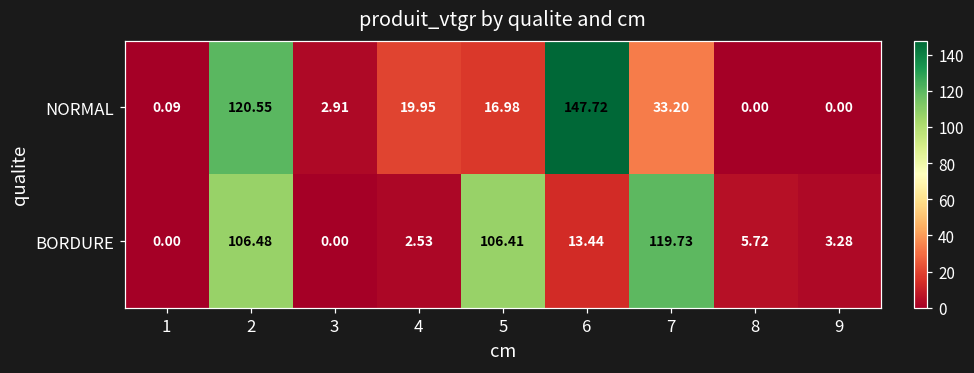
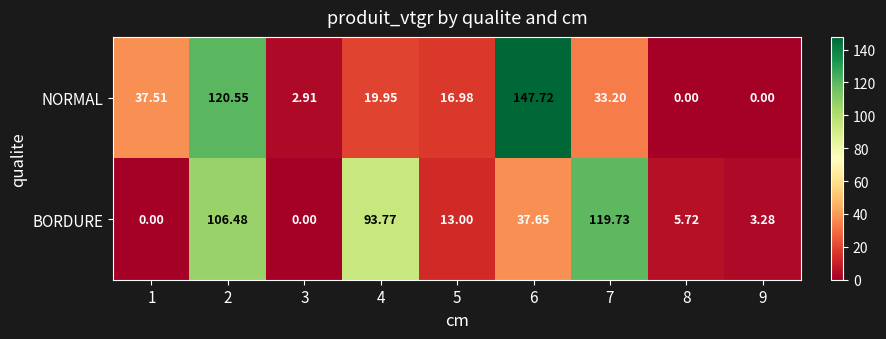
  {
    "NORMAL": {
-     "1": 0.09,
+     "1": 37.51,
      "2": 120.55,
      "3": 2.91,
      "4": 19.95,
      "5": 16.98,
      "6": 147.72,
      "7": 33.20,
      "8": 0.00,
      "9": 0.00
    },
    "BORDURE": {
      "1": 0.00,
      "2": 106.48,
      "3": 0.00,
-     "4": 2.53,
-     "5": 106.41,
-     "6": 13.44,
+     "4": 93.77,
+     "5": 13.00,
+     "6": 37.65,
      "7": 119.73,
      "8": 5.72,
      "9": 3.28
    }
  }
